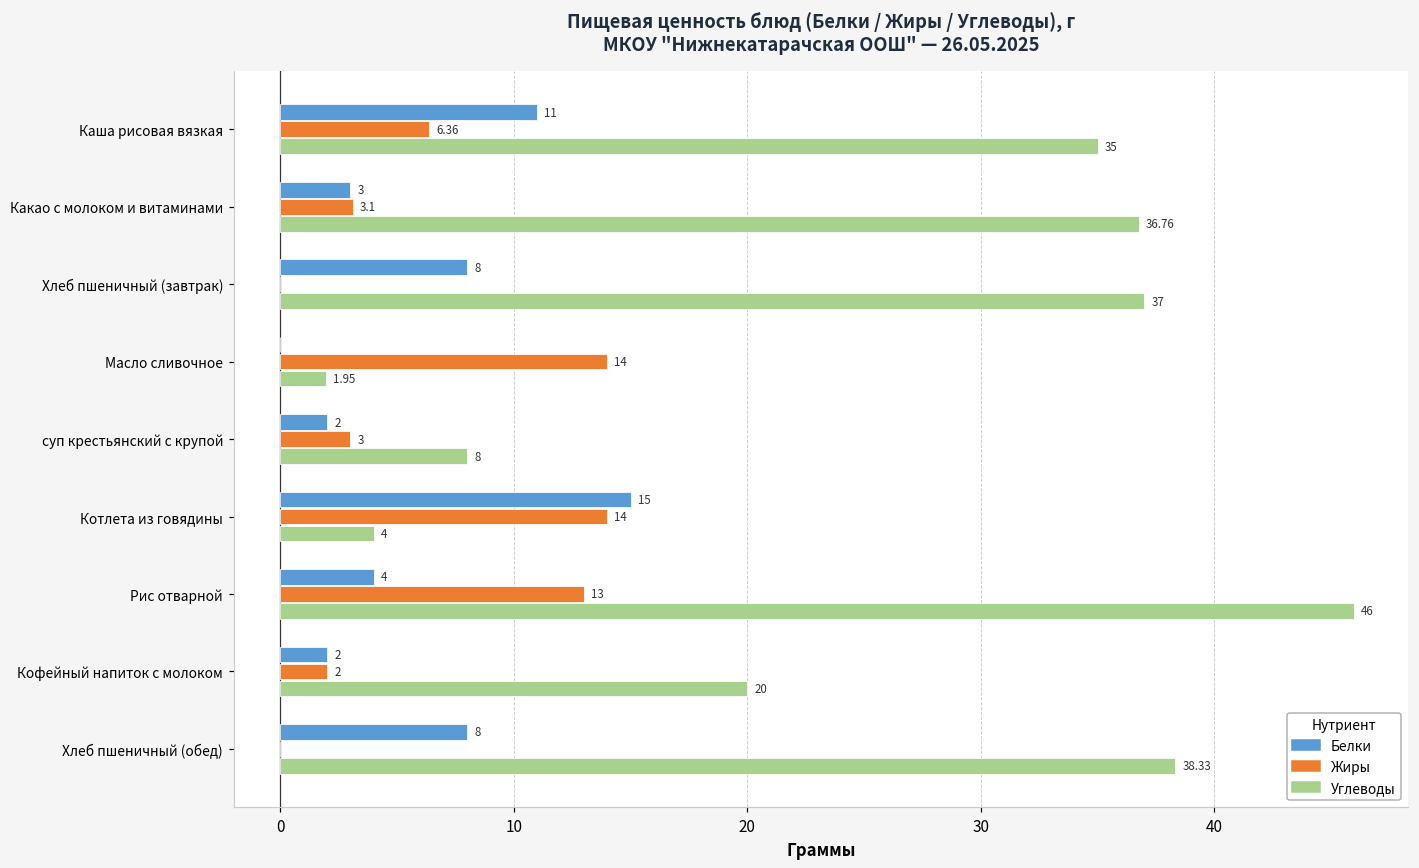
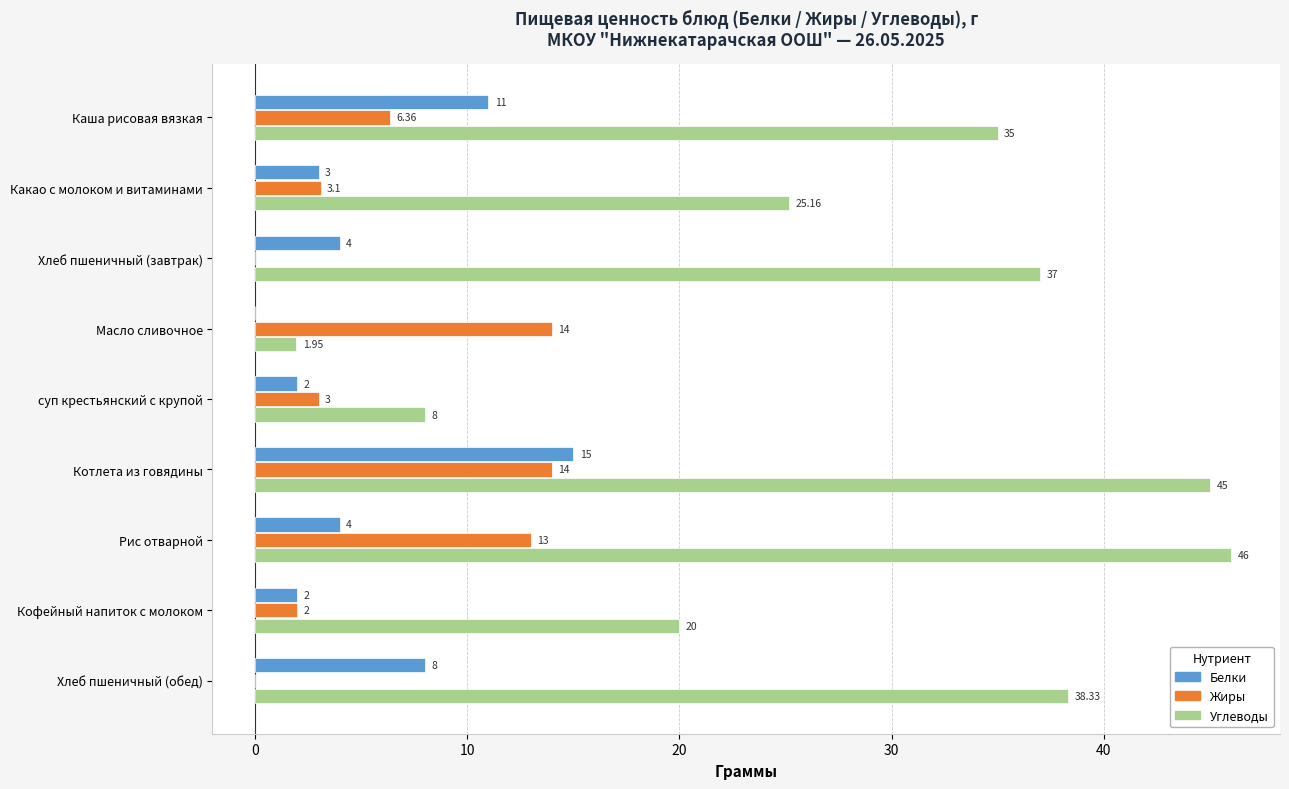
  {
    "Белки": {
      "Каша рисовая вязкая": 11,
      "Какао с молоком и витаминами": 3,
-     "Хлеб пшеничный (завтрак)": 8,
+     "Хлеб пшеничный (завтрак)": 4,
      "суп крестьянский с крупой": 2,
      "Котлета из говядины": 15,
      "Рис отварной": 4,
      "Кофейный напиток с молоком": 2,
      "Хлеб пшеничный (обед)": 8
    },
    "Жиры": {
      "Каша рисовая вязкая": 6.36,
      "Какао с молоком и витаминами": 3.1,
      "Масло сливочное": 14,
      "суп крестьянский с крупой": 3,
      "Котлета из говядины": 14,
      "Рис отварной": 13,
      "Кофейный напиток с молоком": 2
    },
    "Углеводы": {
      "Каша рисовая вязкая": 35,
-     "Какао с молоком и витаминами": 36.76,
+     "Какао с молоком и витаминами": 25.16,
      "Хлеб пшеничный (завтрак)": 37,
      "Масло сливочное": 1.95,
      "суп крестьянский с крупой": 8,
-     "Котлета из говядины": 4,
+     "Котлета из говядины": 45,
      "Рис отварной": 46,
      "Кофейный напиток с молоком": 20,
      "Хлеб пшеничный (обед)": 38.33
    }
  }
